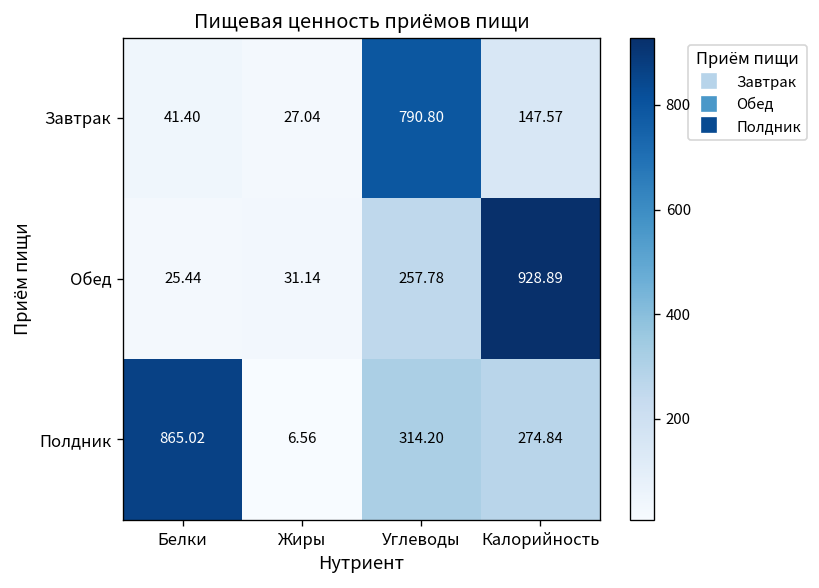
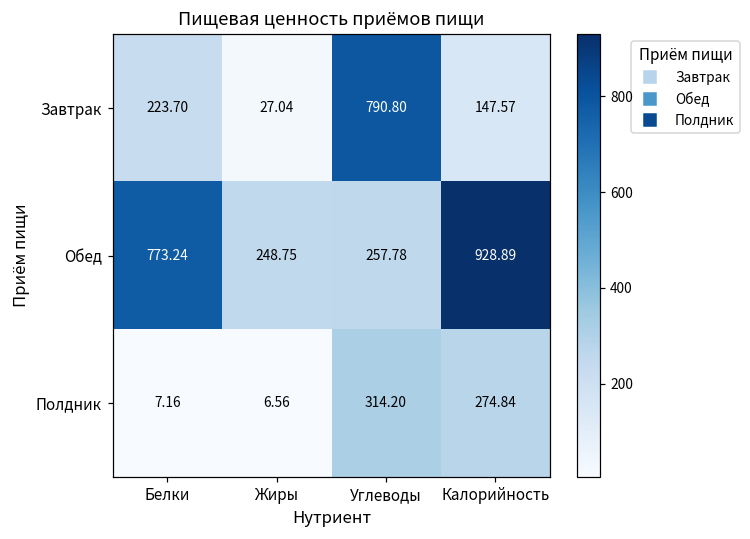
  {
    "Завтрак": {
-     "Белки": 41.40,
+     "Белки": 223.70,
      "Жиры": 27.04,
      "Углеводы": 790.80,
      "Калорийность": 147.57
    },
    "Обед": {
-     "Белки": 25.44,
-     "Жиры": 31.14,
+     "Белки": 773.24,
+     "Жиры": 248.75,
      "Углеводы": 257.78,
      "Калорийность": 928.89
    },
    "Полдник": {
-     "Белки": 865.02,
+     "Белки": 7.16,
      "Жиры": 6.56,
      "Углеводы": 314.20,
      "Калорийность": 274.84
    }
  }
